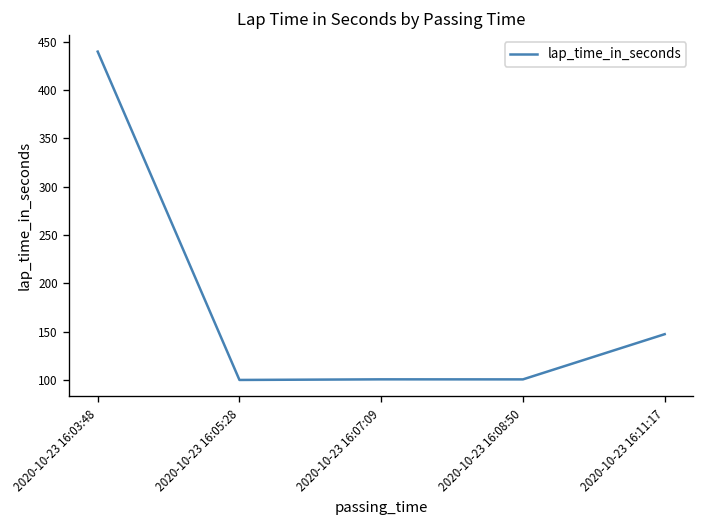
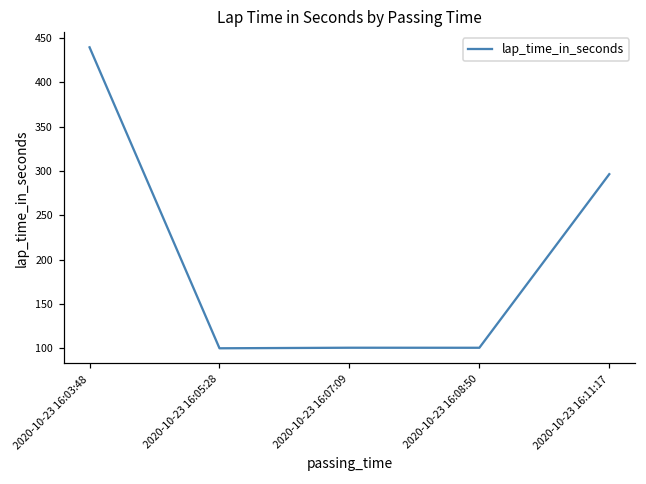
  {
    "2020-10-23 16:03:48": 440,
    "2020-10-23 16:05:28": 100,
    "2020-10-23 16:07:09": 100,
    "2020-10-23 16:08:50": 100,
-   "2020-10-23 16:11:17": 150
+   "2020-10-23 16:11:17": 300
  }
